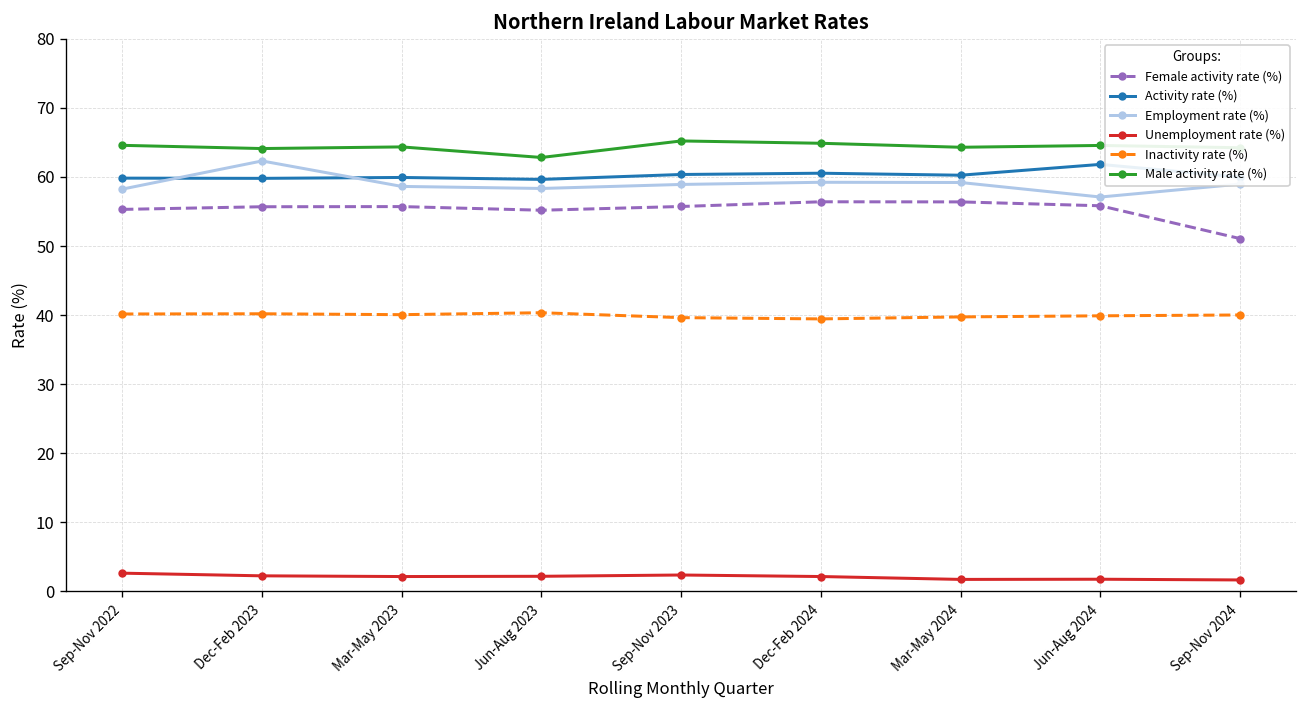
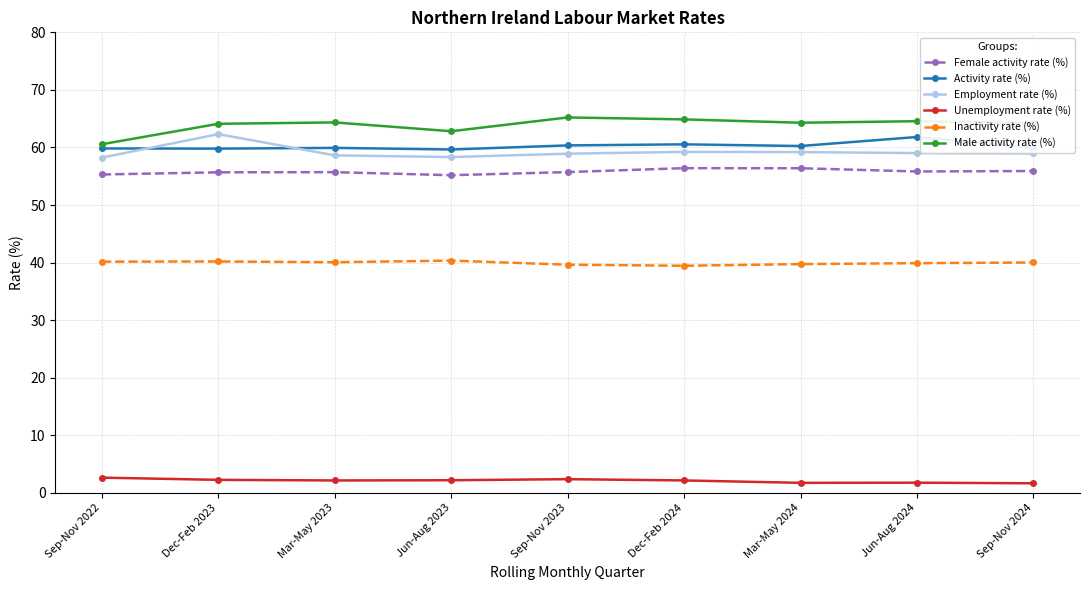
  {
    "Female activity rate (%)": {
      "Sep-Nov 2022": 55,
      "Dec-Feb 2023": 56,
      "Mar-May 2023": 56,
      "Jun-Aug 2023": 55,
      "Sep-Nov 2023": 56,
      "Dec-Feb 2024": 56,
      "Mar-May 2024": 56,
      "Jun-Aug 2024": 56,
-     "Sep-Nov 2024": 51
+     "Sep-Nov 2024": 56
    },
    "Activity rate (%)": {
      "Sep-Nov 2022": 60,
      "Dec-Feb 2023": 60,
      "Mar-May 2023": 60,
      "Jun-Aug 2023": 60,
      "Sep-Nov 2023": 60,
      "Dec-Feb 2024": 61,
      "Mar-May 2024": 60,
      "Jun-Aug 2024": 62
    },
    "Employment rate (%)": {
      "Sep-Nov 2022": 58,
      "Dec-Feb 2023": 62,
      "Mar-May 2023": 59,
      "Jun-Aug 2023": 58,
      "Sep-Nov 2023": 59,
      "Dec-Feb 2024": 59,
      "Mar-May 2024": 59,
-     "Jun-Aug 2024": 57,
+     "Jun-Aug 2024": 59,
      "Sep-Nov 2024": 59
    },
    "Unemployment rate (%)": {
      "Sep-Nov 2022": 3,
      "Dec-Feb 2023": 2,
      "Mar-May 2023": 2,
      "Jun-Aug 2023": 2,
      "Sep-Nov 2023": 2,
      "Dec-Feb 2024": 2,
      "Mar-May 2024": 2,
      "Jun-Aug 2024": 2,
      "Sep-Nov 2024": 2
    },
    "Inactivity rate (%)": {
      "Sep-Nov 2022": 40,
      "Dec-Feb 2023": 40,
      "Mar-May 2023": 40,
      "Jun-Aug 2023": 40,
      "Sep-Nov 2023": 40,
      "Dec-Feb 2024": 39,
      "Mar-May 2024": 40,
      "Jun-Aug 2024": 40,
      "Sep-Nov 2024": 40
    },
    "Male activity rate (%)": {
-     "Sep-Nov 2022": 65,
+     "Sep-Nov 2022": 61,
      "Dec-Feb 2023": 64,
      "Mar-May 2023": 64,
      "Jun-Aug 2023": 63,
      "Sep-Nov 2023": 65,
      "Dec-Feb 2024": 65,
      "Mar-May 2024": 64,
      "Jun-Aug 2024": 65
    }
  }
